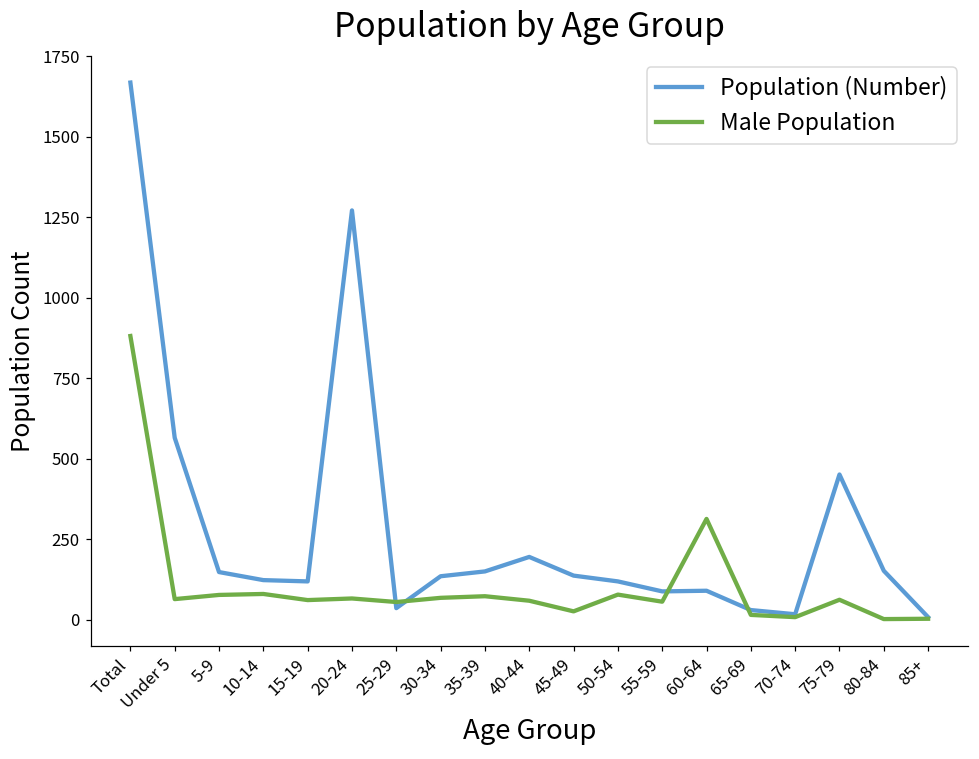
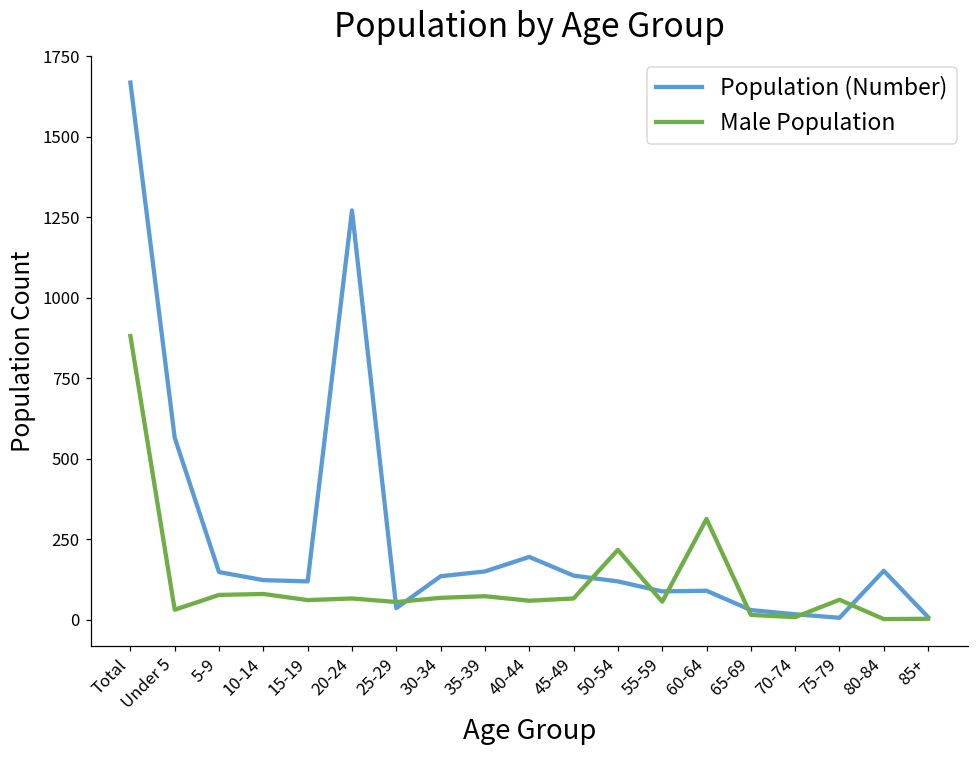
  {
    "Population (Number)": {
      "Total": 1670,
      "Under 5": 570,
      "5-9": 150,
      "10-14": 120,
      "15-19": 120,
      "20-24": 1270,
      "25-29": 40,
      "30-34": 140,
      "35-39": 150,
      "40-44": 200,
      "45-49": 140,
      "50-54": 120,
      "55-59": 90,
      "60-64": 90,
      "65-69": 30,
      "70-74": 20,
-     "75-79": 450,
+     "75-79": 10,
      "80-84": 150
    },
    "Male Population": {
      "Total": 880,
-     "Under 5": 60,
+     "Under 5": 30,
      "5-9": 80,
      "10-14": 80,
      "15-19": 60,
      "20-24": 70,
      "25-29": 60,
      "30-34": 70,
      "35-39": 70,
      "40-44": 60,
-     "45-49": 30,
-     "50-54": 80,
+     "45-49": 70,
+     "50-54": 220,
      "55-59": 60,
      "60-64": 310,
      "65-69": 20,
      "70-74": 10,
      "75-79": 60,
      "80-84": 0
    }
  }
